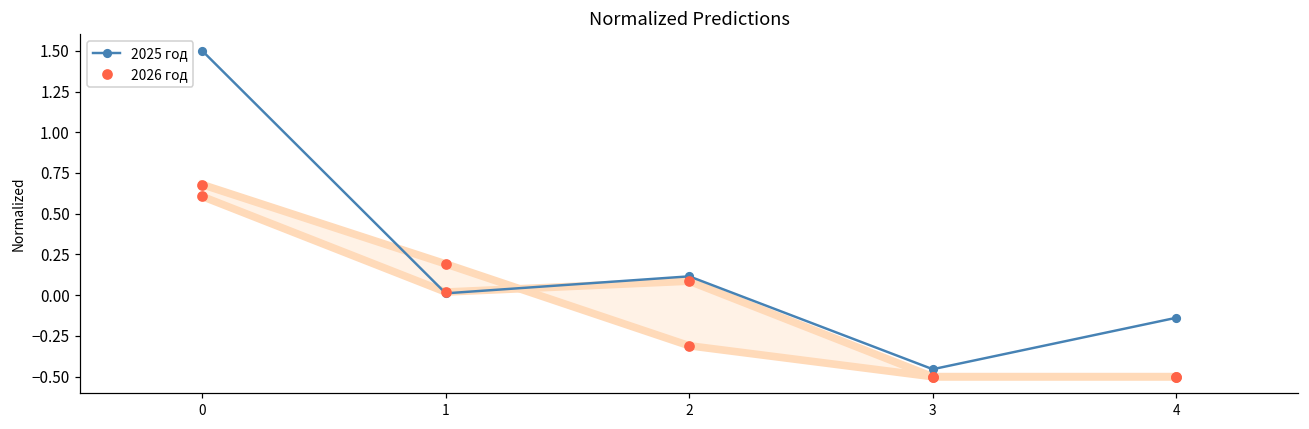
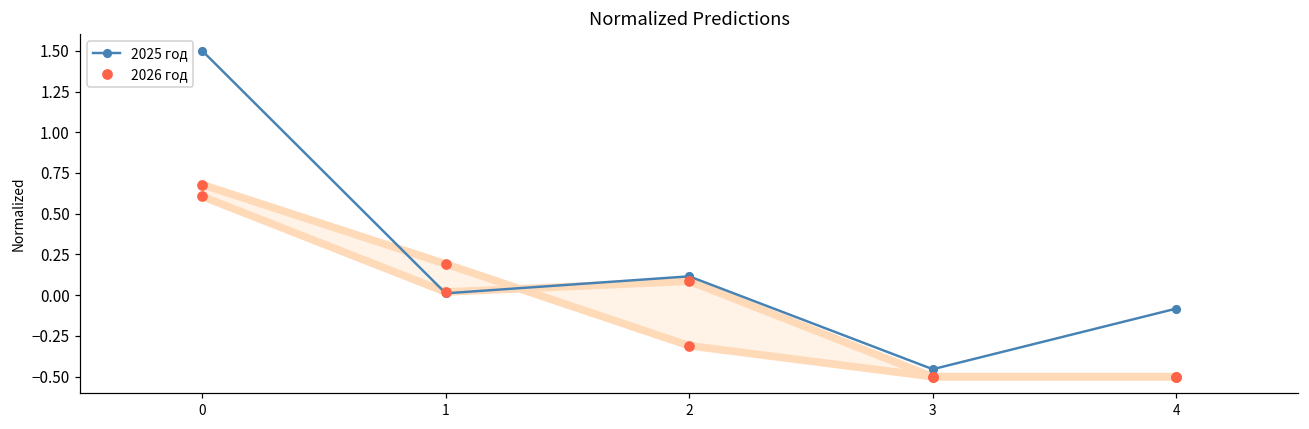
  {
    "2025 год": {
      "0": 1.50,
      "2": 0.12,
      "3": -0.45,
-     "4": -0.14
+     "4": -0.08
    },
    "2026 год": {
      "2": -0.31
    }
  }
